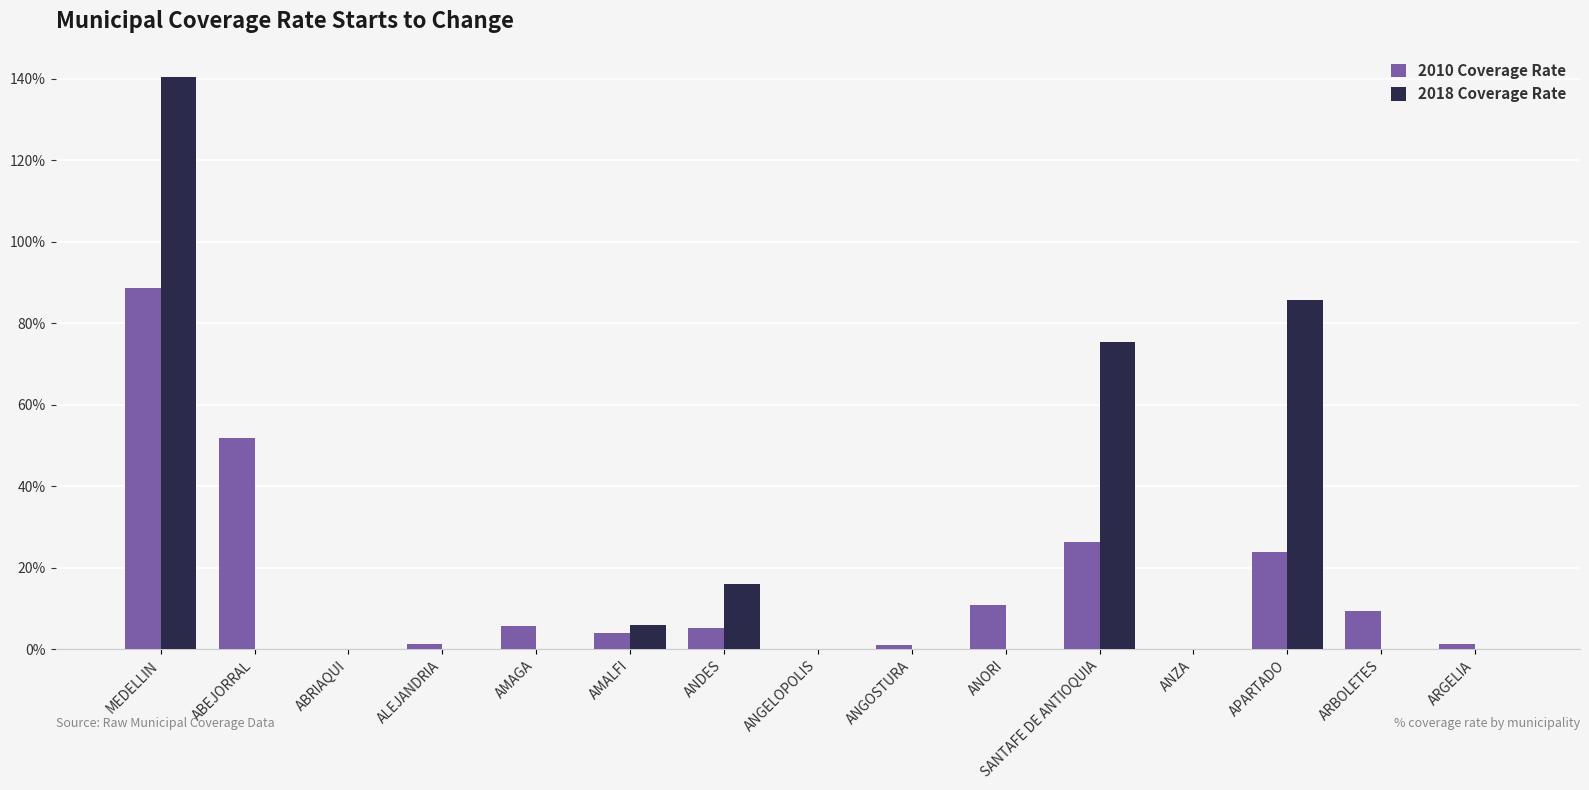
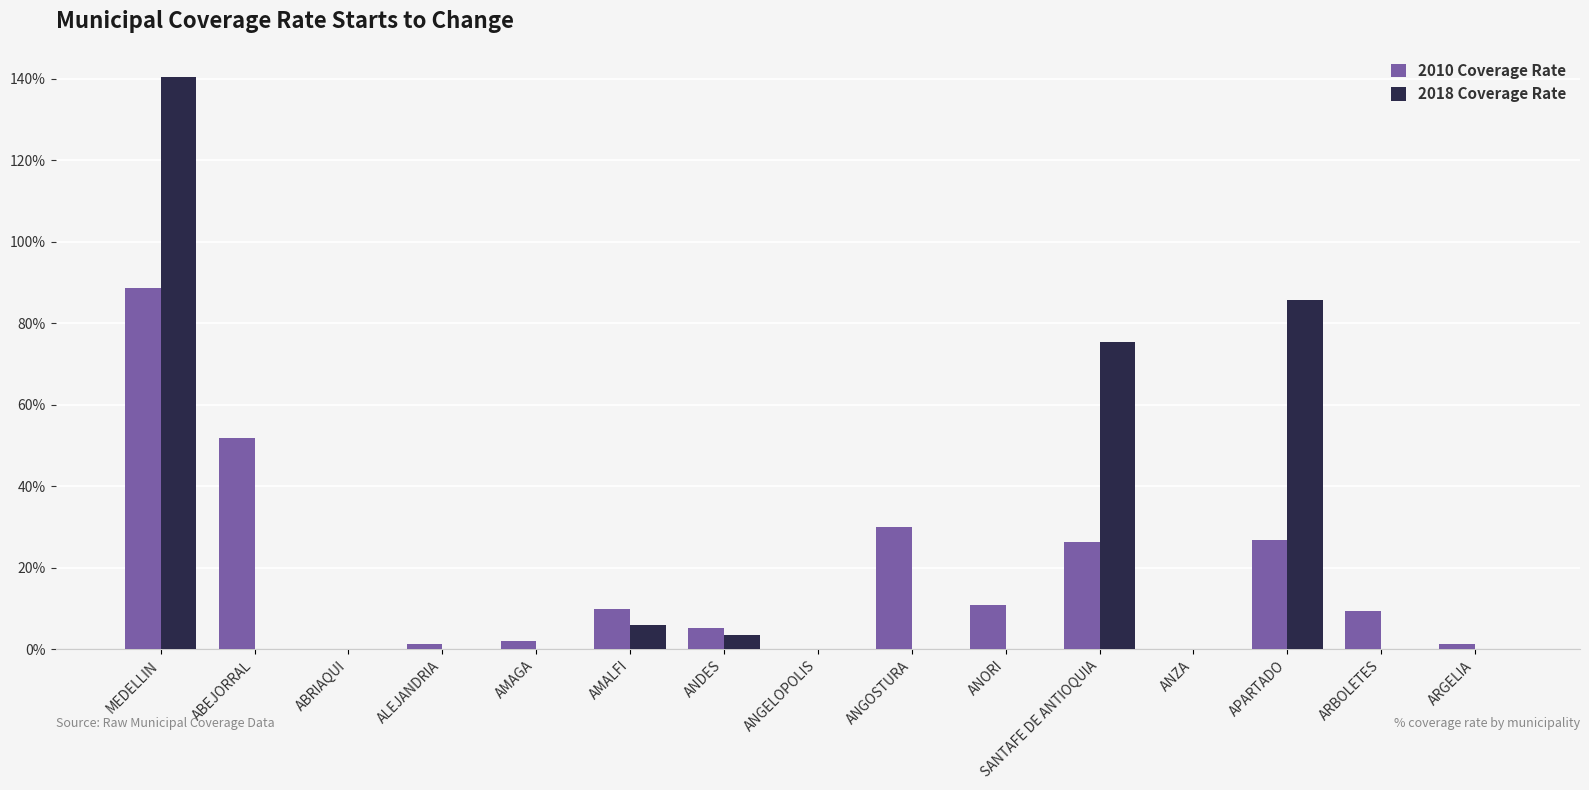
  {
    "2010 Coverage Rate": {
      "MEDELLIN": "89%",
      "ABEJORRAL": "52%",
      "ABRIAQUI": "0%",
      "ALEJANDRIA": "1%",
-     "AMAGA": "6%",
-     "AMALFI": "4%",
+     "AMAGA": "2%",
+     "AMALFI": "10%",
      "ANDES": "5%",
      "ANGELOPOLIS": "0%",
-     "ANGOSTURA": "1%",
+     "ANGOSTURA": "30%",
      "ANORI": "11%",
      "SANTAFE DE ANTIOQUIA": "26%",
      "ANZA": "0%",
-     "APARTADO": "24%",
+     "APARTADO": "27%",
      "ARBOLETES": "10%",
      "ARGELIA": "1%"
    },
    "2018 Coverage Rate": {
      "MEDELLIN": "140%",
      "ABEJORRAL": "0%",
      "ABRIAQUI": "0%",
      "ALEJANDRIA": "0%",
      "AMAGA": "0%",
      "AMALFI": "6%",
-     "ANDES": "16%",
+     "ANDES": "4%",
      "ANGELOPOLIS": "0%",
      "ANGOSTURA": "0%",
      "ANORI": "0%",
      "SANTAFE DE ANTIOQUIA": "75%",
      "ANZA": "0%",
      "APARTADO": "86%",
      "ARBOLETES": "0%",
      "ARGELIA": "0%"
    }
  }
